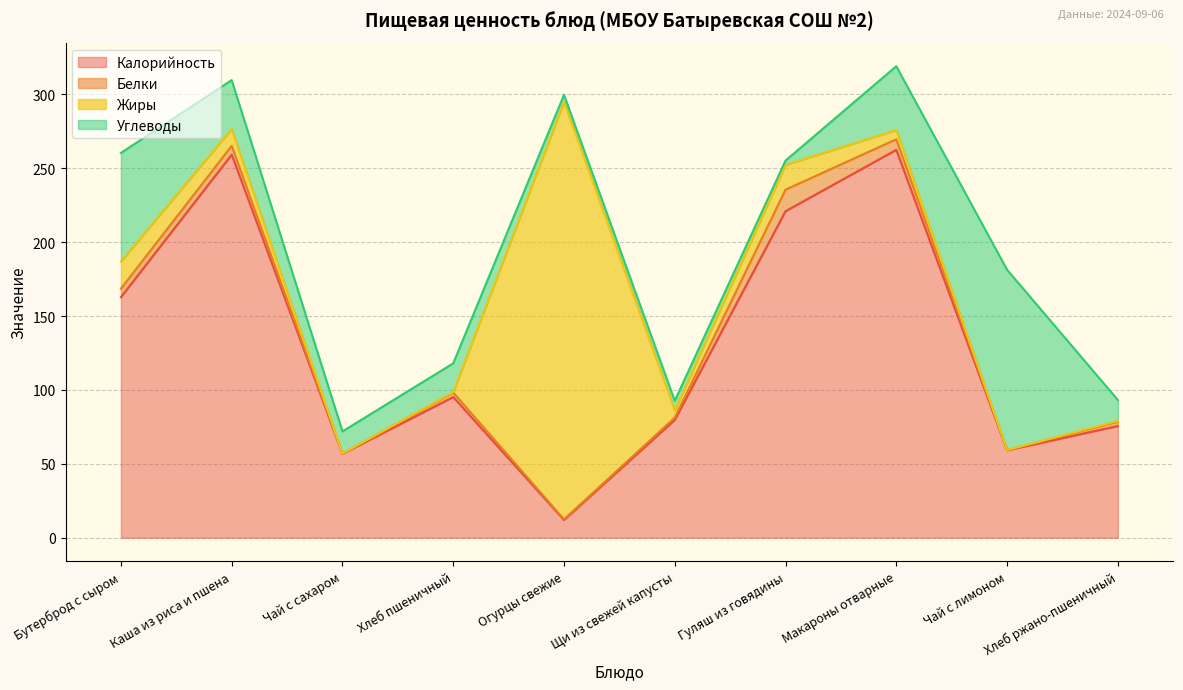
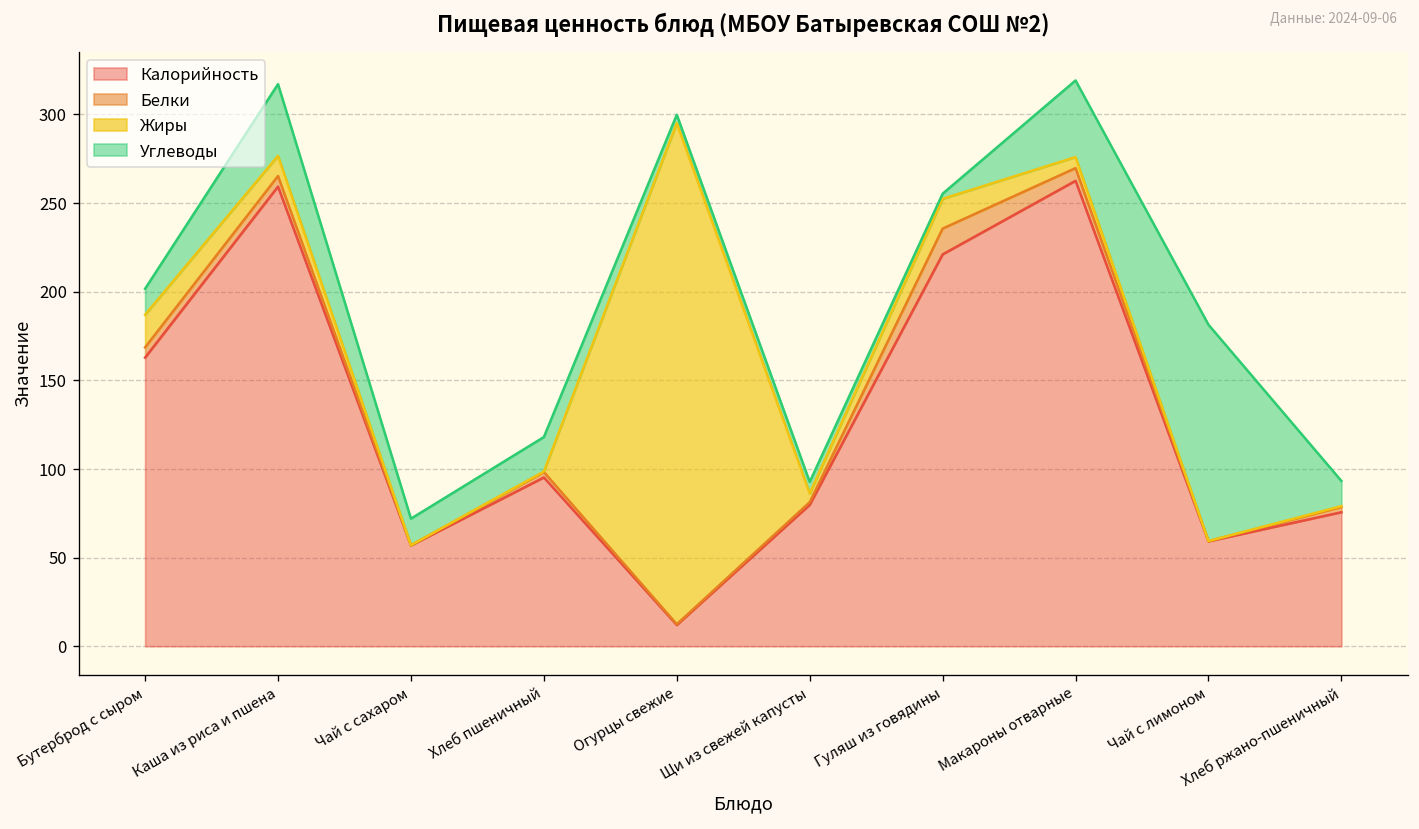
  {
    "Жиры": {
      "Бутерброд с сыром": 18,
      "Каша из риса и пшена": 11,
      "Огурцы свежие": 283,
      "Щи из свежей капусты": 5,
      "Гуляш из говядины": 17,
      "Макароны отварные": 6
    },
    "Углеводы": {
-     "Бутерброд с сыром": 73,
-     "Каша из риса и пшена": 33,
+     "Бутерброд с сыром": 15,
+     "Каша из риса и пшена": 40,
      "Чай с сахаром": 15,
      "Хлеб пшеничный": 19,
      "Огурцы свежие": 5,
      "Щи из свежей капусты": 6,
      "Гуляш из говядины": 3,
      "Макароны отварные": 43,
      "Чай с лимоном": 122,
      "Хлеб ржано-пшеничный": 14
    }
  }
